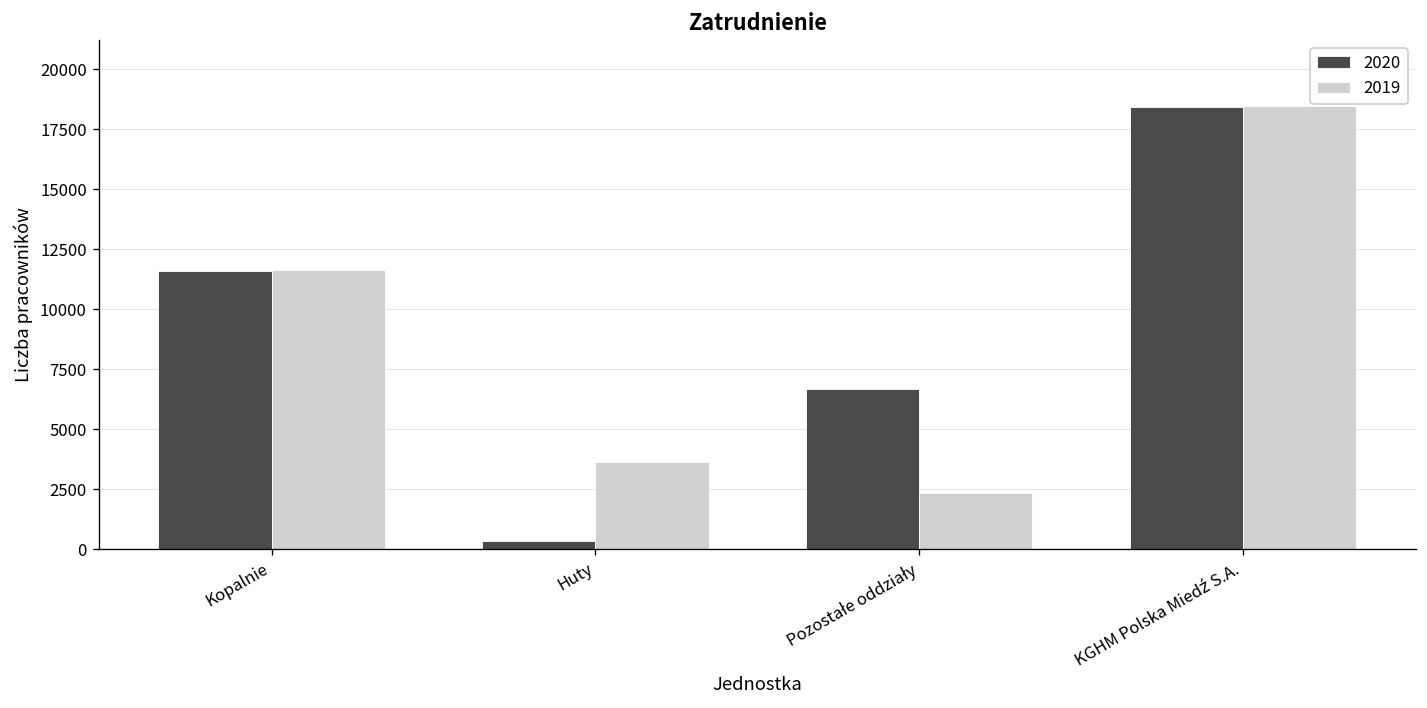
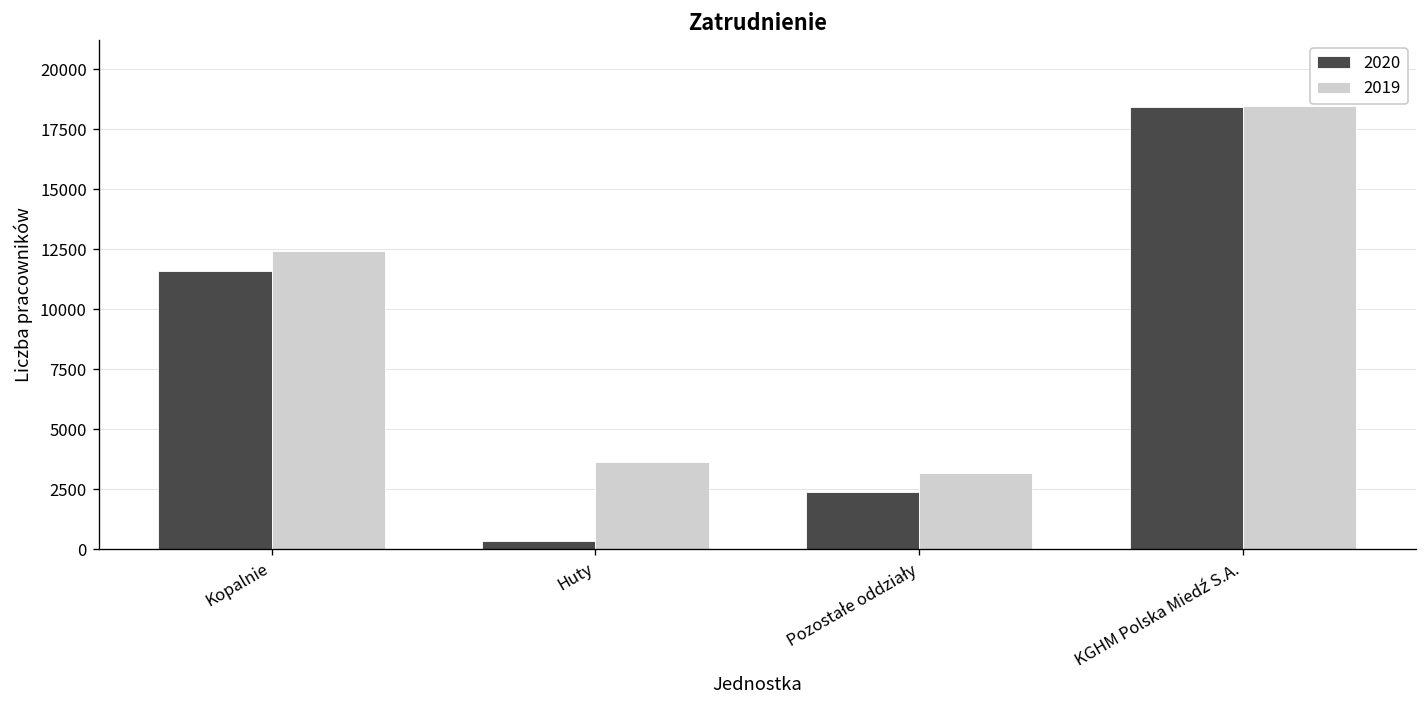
  {
    "2020": {
      "Kopalnie": 11600,
      "Huty": 300,
-     "Pozostałe oddziały": 6700,
+     "Pozostałe oddziały": 2400,
      "KGHM Polska Miedź S.A.": 18400
    },
    "2019": {
-     "Kopalnie": 11600,
+     "Kopalnie": 12400,
      "Huty": 3600,
-     "Pozostałe oddziały": 2400,
+     "Pozostałe oddziały": 3200,
      "KGHM Polska Miedź S.A.": 18400
    }
  }
